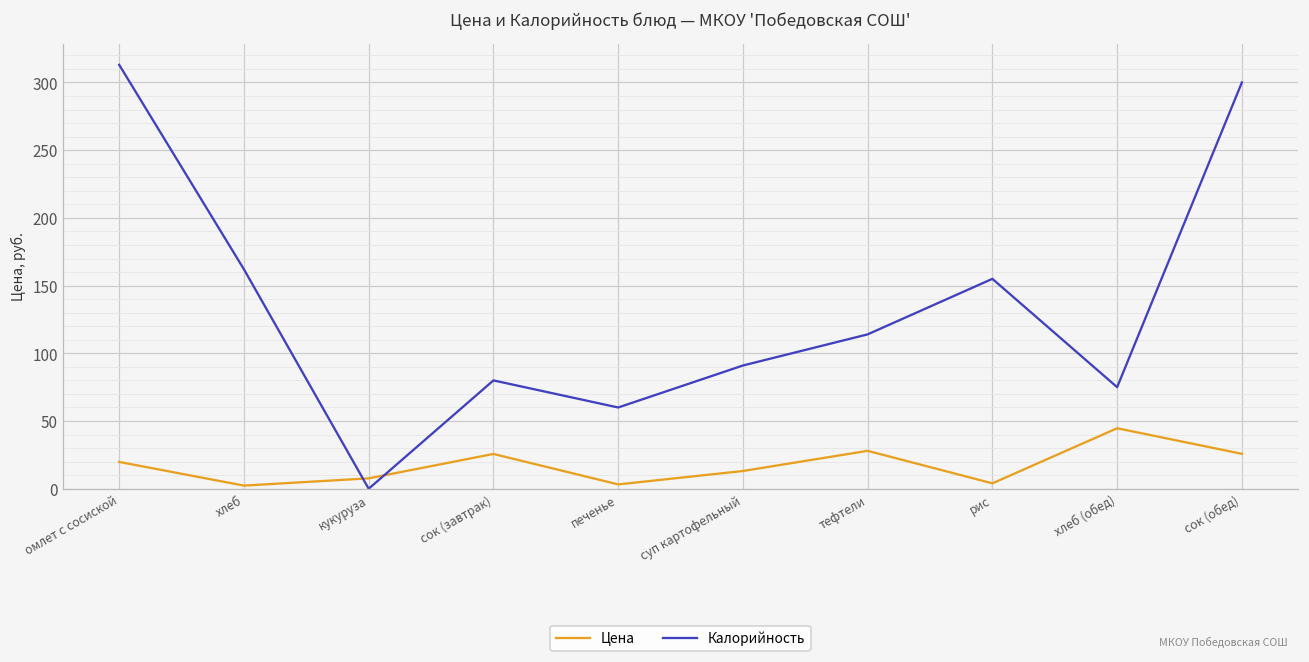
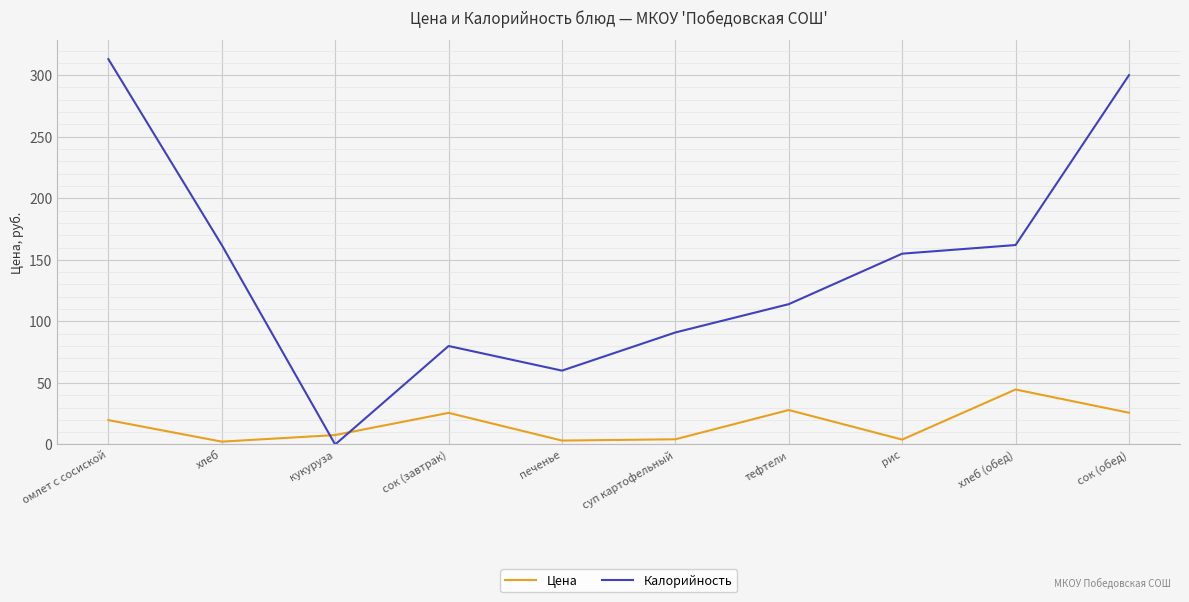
  {
    "Цена": {
      "омлет с сосиской": 20,
      "хлеб": 2,
      "кукуруза": 8,
      "сок (завтрак)": 26,
      "печенье": 3,
-     "суп картофельный": 13,
+     "суп картофельный": 4,
      "тефтели": 28,
      "рис": 4,
      "хлеб (обед)": 45,
      "сок (обед)": 26
    },
    "Калорийность": {
      "омлет с сосиской": 313,
      "хлеб": 162,
      "кукуруза": 0,
      "сок (завтрак)": 80,
      "печенье": 60,
      "суп картофельный": 91,
      "тефтели": 114,
      "рис": 155,
-     "хлеб (обед)": 75,
+     "хлеб (обед)": 162,
      "сок (обед)": 300
    }
  }
